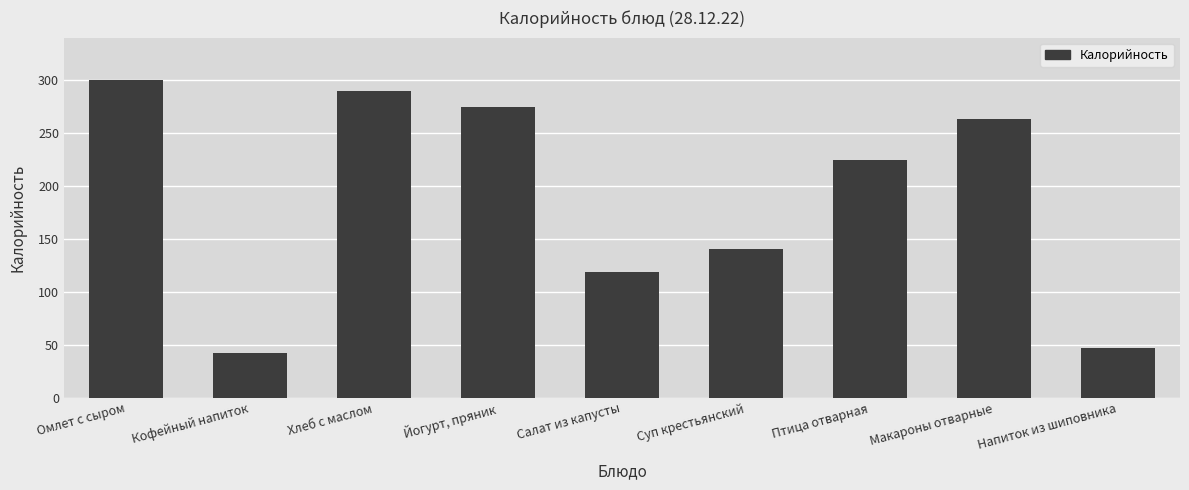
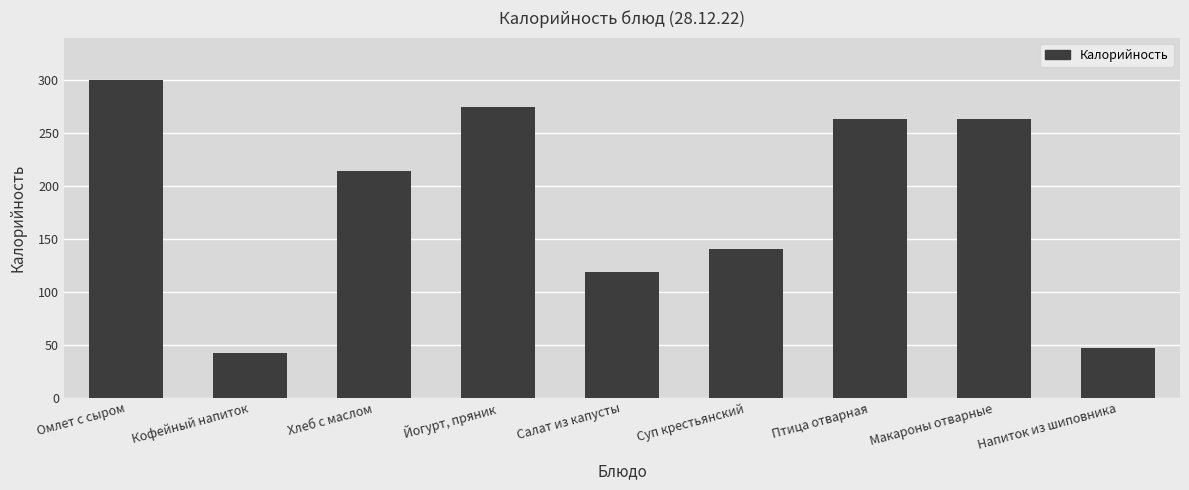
  {
    "Омлет с сыром": 300,
    "Кофейный напиток": 42,
-   "Хлеб с маслом": 290,
+   "Хлеб с маслом": 214,
    "Йогурт, пряник": 274,
    "Салат из капусты": 119,
    "Суп крестьянский": 140,
-   "Птица отварная": 224,
+   "Птица отварная": 263,
    "Макароны отварные": 263,
    "Напиток из шиповника": 47
  }
